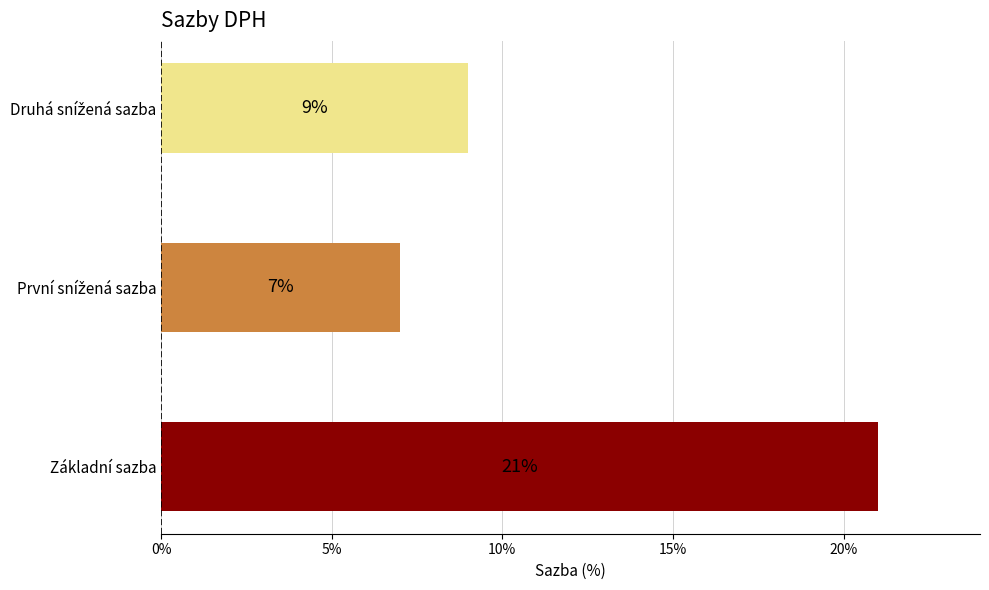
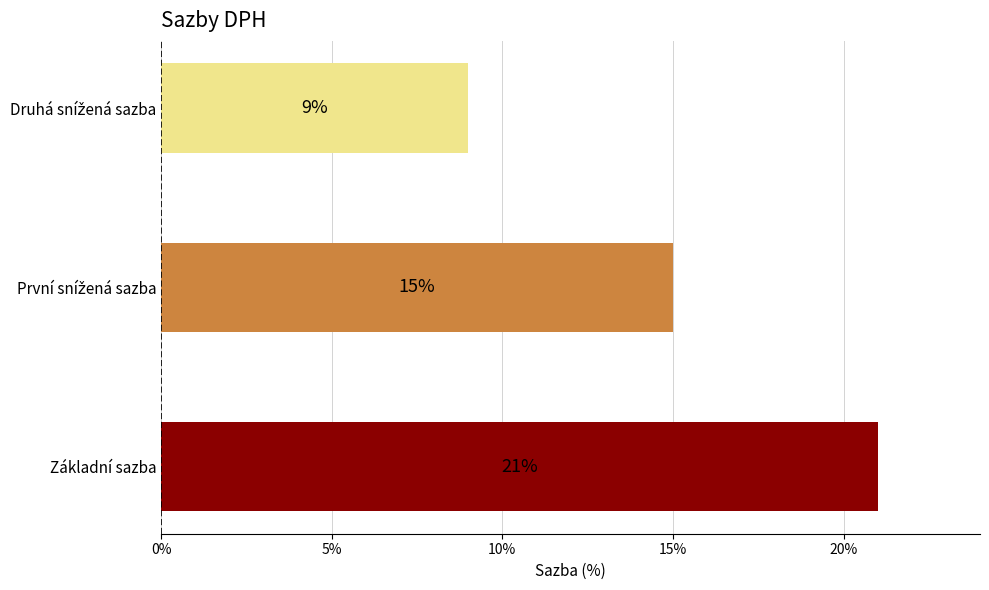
  {
    "Druhá snížená sazba": "9%",
-   "První snížená sazba": "7%",
+   "První snížená sazba": "15%",
    "Základní sazba": "21%"
  }
